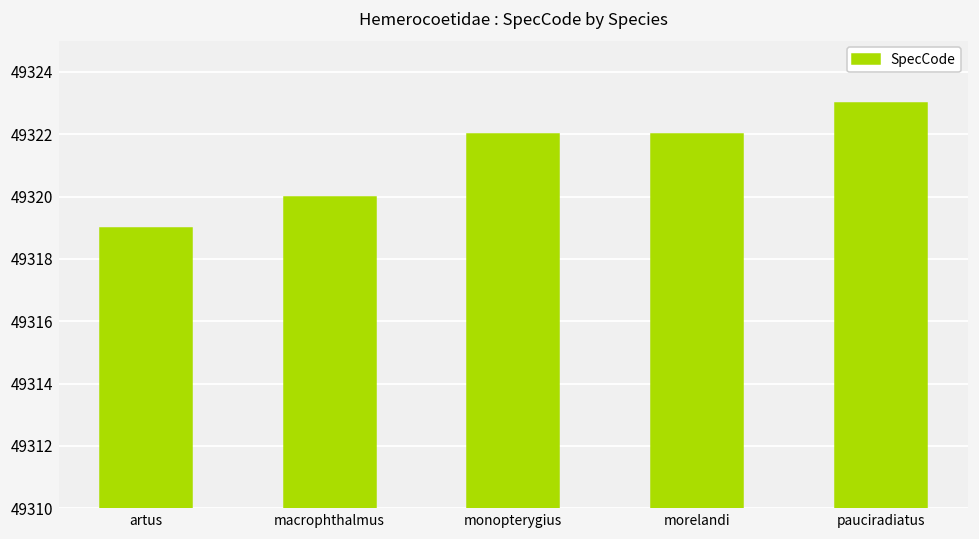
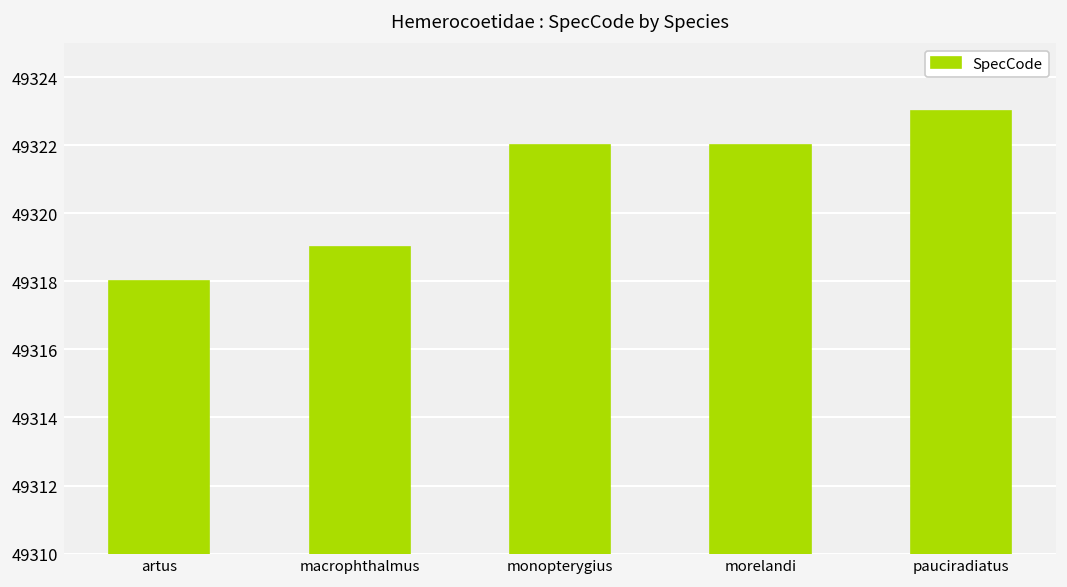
  {
-   "artus": 49319,
-   "macrophthalmus": 49320,
+   "artus": 49318,
+   "macrophthalmus": 49319,
    "monopterygius": 49322,
    "morelandi": 49322,
    "pauciradiatus": 49323
  }
